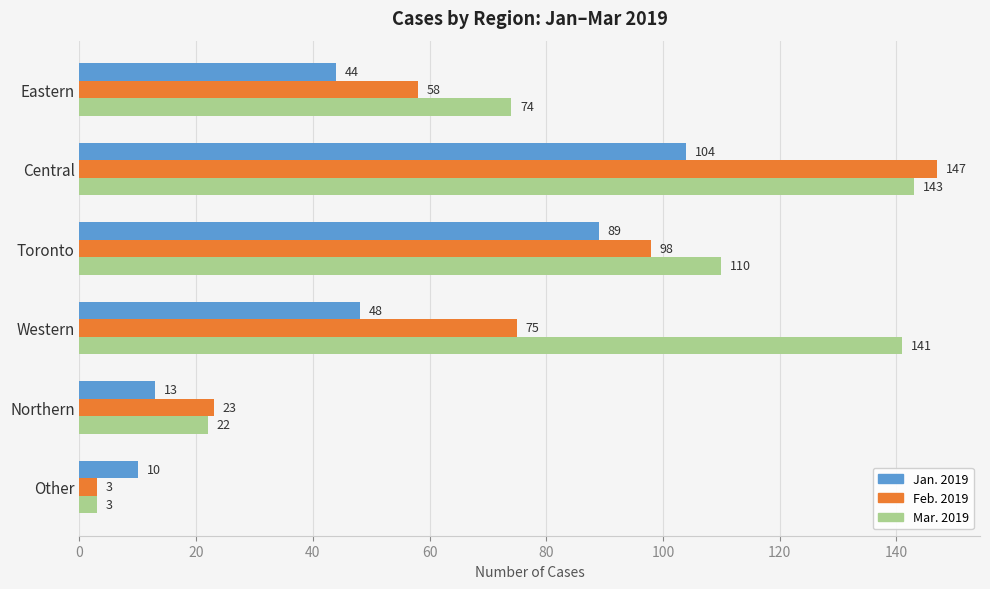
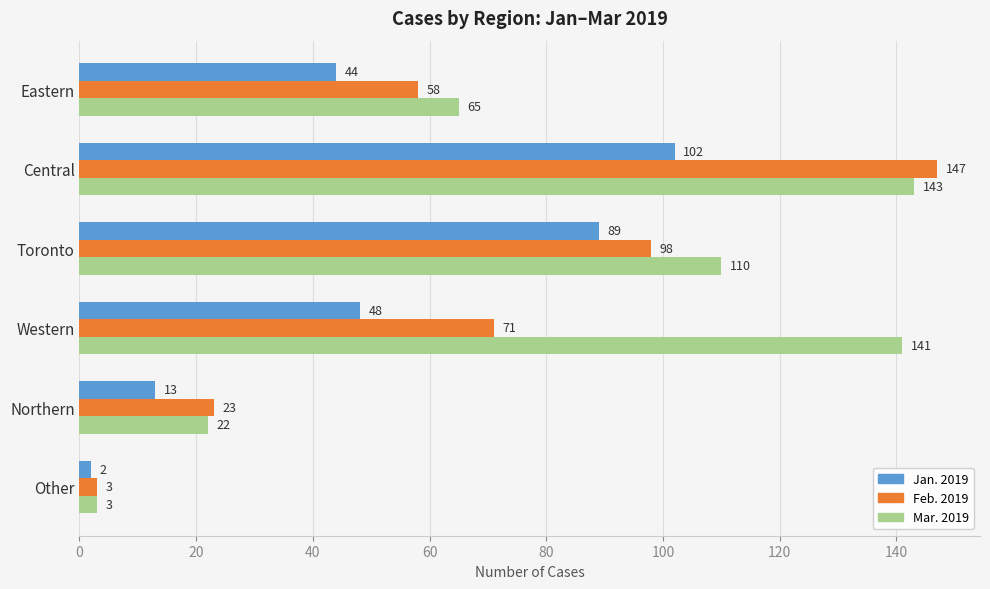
  {
    "Jan. 2019": {
      "Eastern": 44,
-     "Central": 104,
+     "Central": 102,
      "Toronto": 89,
      "Western": 48,
      "Northern": 13,
-     "Other": 10
+     "Other": 2
    },
    "Feb. 2019": {
      "Eastern": 58,
      "Central": 147,
      "Toronto": 98,
-     "Western": 75,
+     "Western": 71,
      "Northern": 23,
      "Other": 3
    },
    "Mar. 2019": {
-     "Eastern": 74,
+     "Eastern": 65,
      "Central": 143,
      "Toronto": 110,
      "Western": 141,
      "Northern": 22,
      "Other": 3
    }
  }
